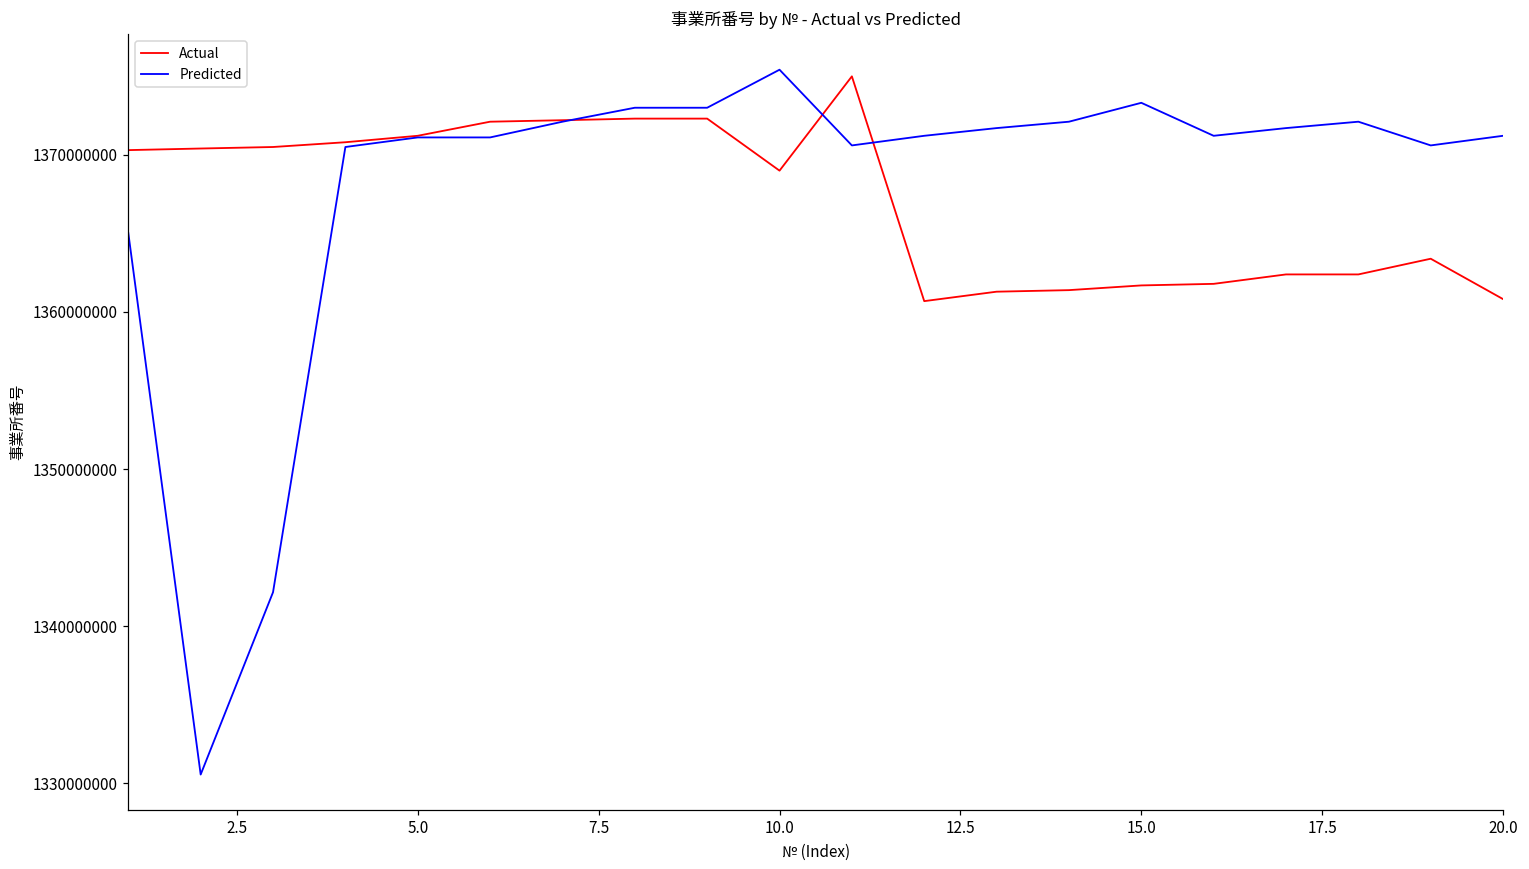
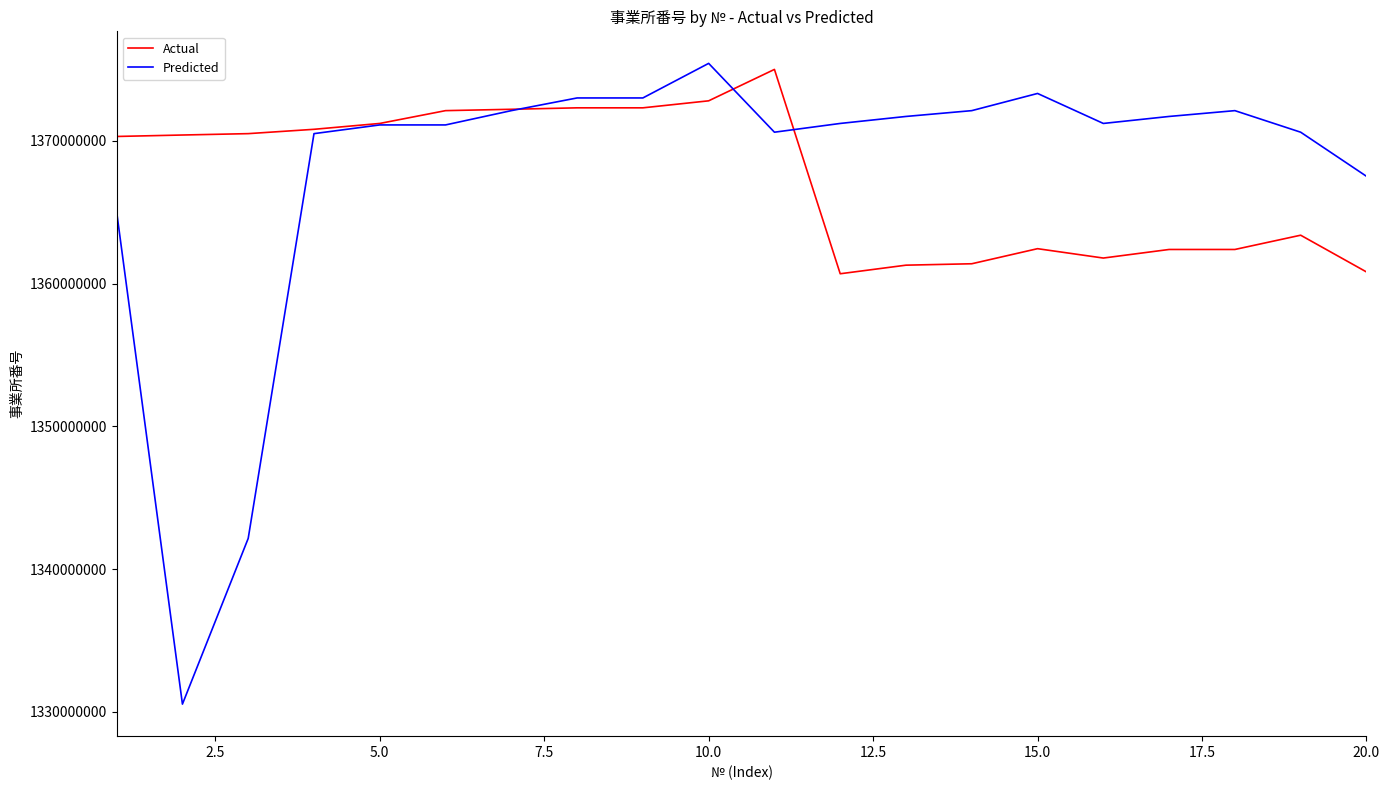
  {
    "Actual": {
-     "10.0": 1369000000,
-     "15.0": 1361700000,
+     "10.0": 1372800000,
+     "15.0": 1362400000,
      "20.0": 1360800000
    },
    "Predicted": {
      "10.0": 1375400000,
      "15.0": 1373300000,
-     "20.0": 1371200000
+     "20.0": 1367500000
    }
  }
